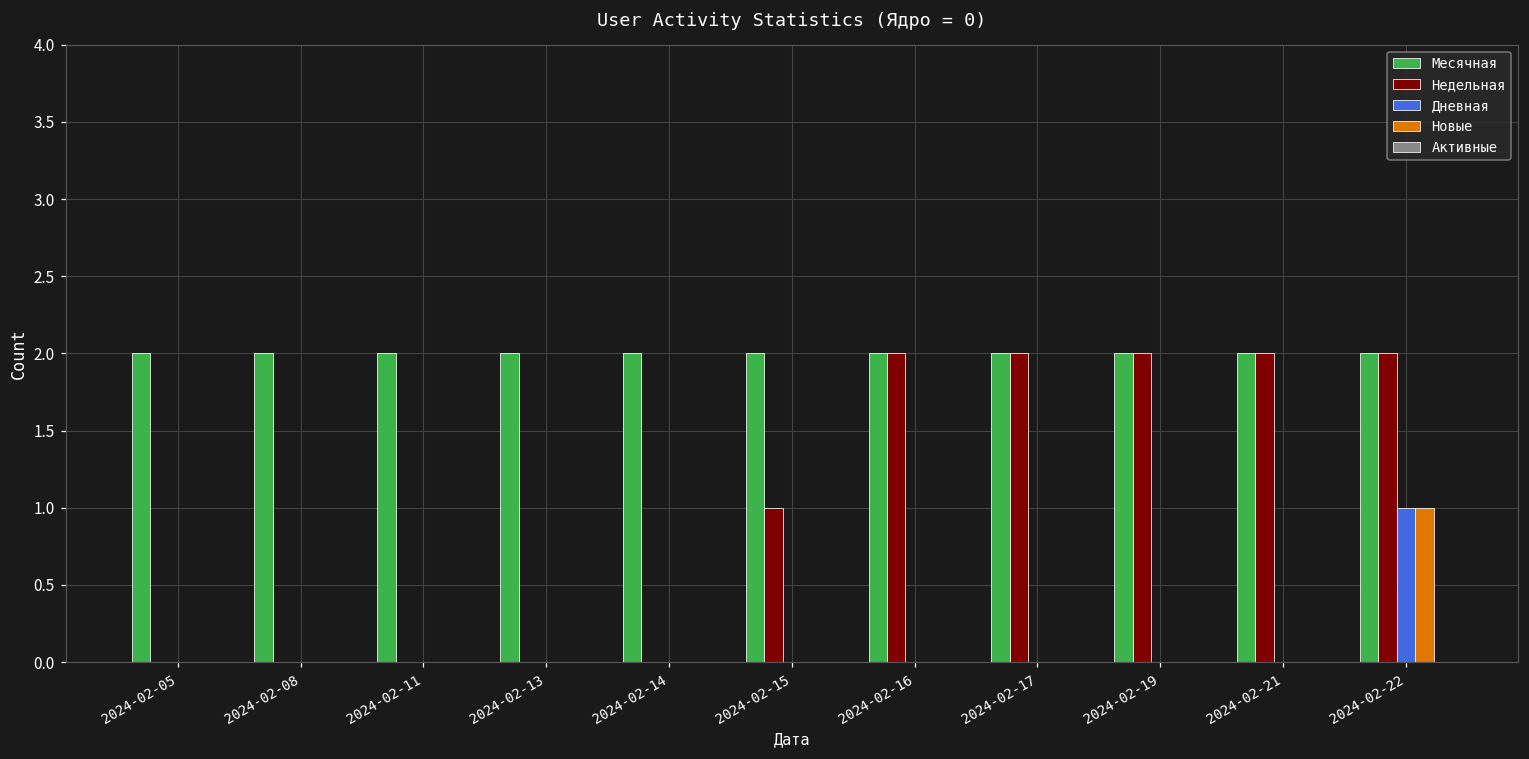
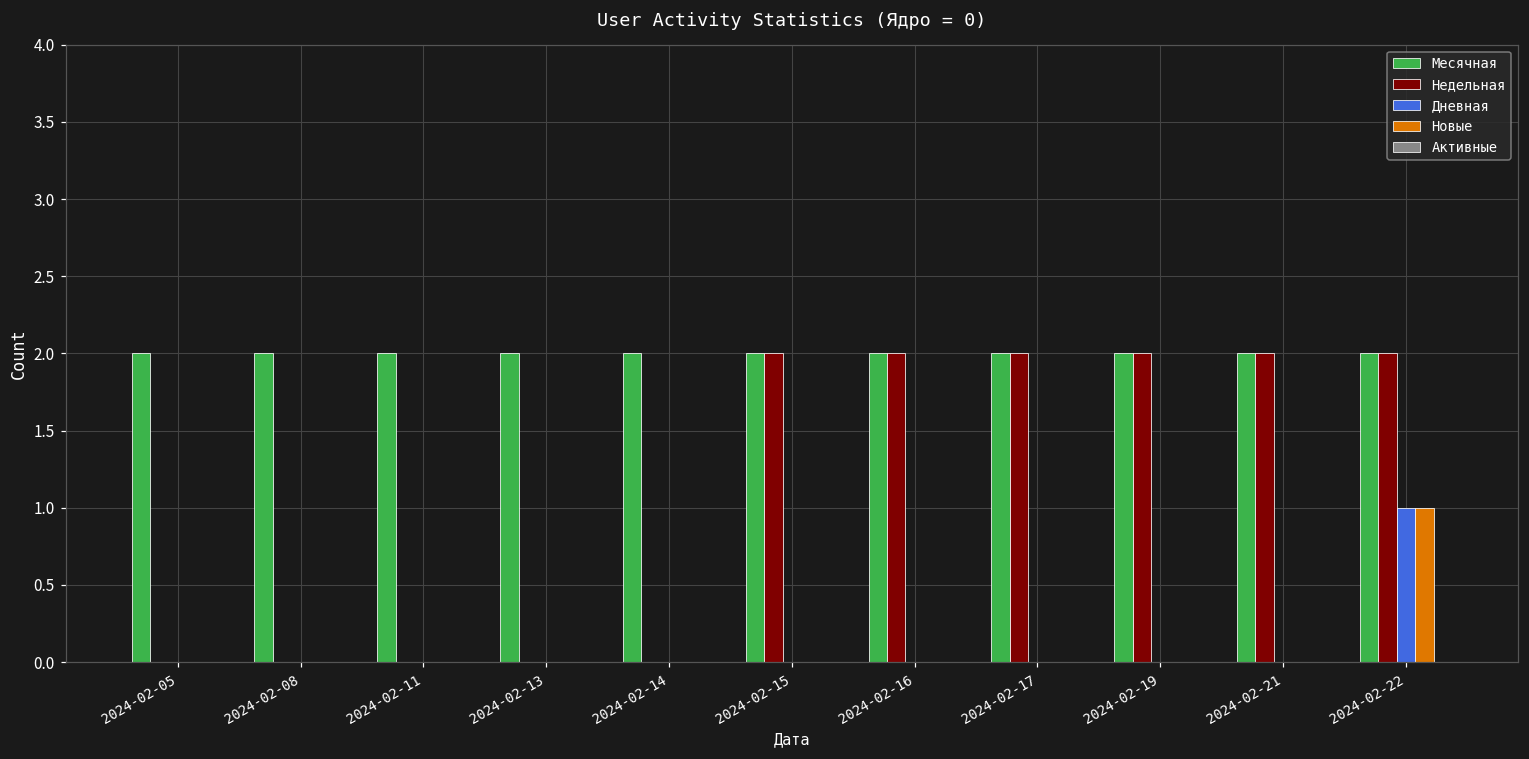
  {
    "Месячная": {
      "2024-02-05": 2,
      "2024-02-08": 2,
      "2024-02-11": 2,
      "2024-02-13": 2,
      "2024-02-14": 2,
      "2024-02-15": 2,
      "2024-02-16": 2,
      "2024-02-17": 2,
      "2024-02-19": 2,
      "2024-02-21": 2,
      "2024-02-22": 2
    },
    "Недельная": {
      "2024-02-05": 0,
      "2024-02-08": 0,
      "2024-02-11": 0,
      "2024-02-13": 0,
      "2024-02-14": 0,
-     "2024-02-15": 1,
+     "2024-02-15": 2,
      "2024-02-16": 2,
      "2024-02-17": 2,
      "2024-02-19": 2,
      "2024-02-21": 2,
      "2024-02-22": 2
    },
    "Дневная": {
      "2024-02-05": 0,
      "2024-02-08": 0,
      "2024-02-11": 0,
      "2024-02-13": 0,
      "2024-02-14": 0,
      "2024-02-15": 0,
      "2024-02-16": 0,
      "2024-02-17": 0,
      "2024-02-19": 0,
      "2024-02-21": 0,
      "2024-02-22": 1
    },
    "Новые": {
      "2024-02-05": 0,
      "2024-02-08": 0,
      "2024-02-11": 0,
      "2024-02-13": 0,
      "2024-02-14": 0,
      "2024-02-15": 0,
      "2024-02-16": 0,
      "2024-02-17": 0,
      "2024-02-19": 0,
      "2024-02-21": 0,
      "2024-02-22": 1
    },
    "Активные": {
      "2024-02-05": 0,
      "2024-02-08": 0,
      "2024-02-11": 0,
      "2024-02-13": 0,
      "2024-02-14": 0,
      "2024-02-15": 0,
      "2024-02-16": 0,
      "2024-02-17": 0,
      "2024-02-19": 0,
      "2024-02-21": 0,
      "2024-02-22": 0
    }
  }
